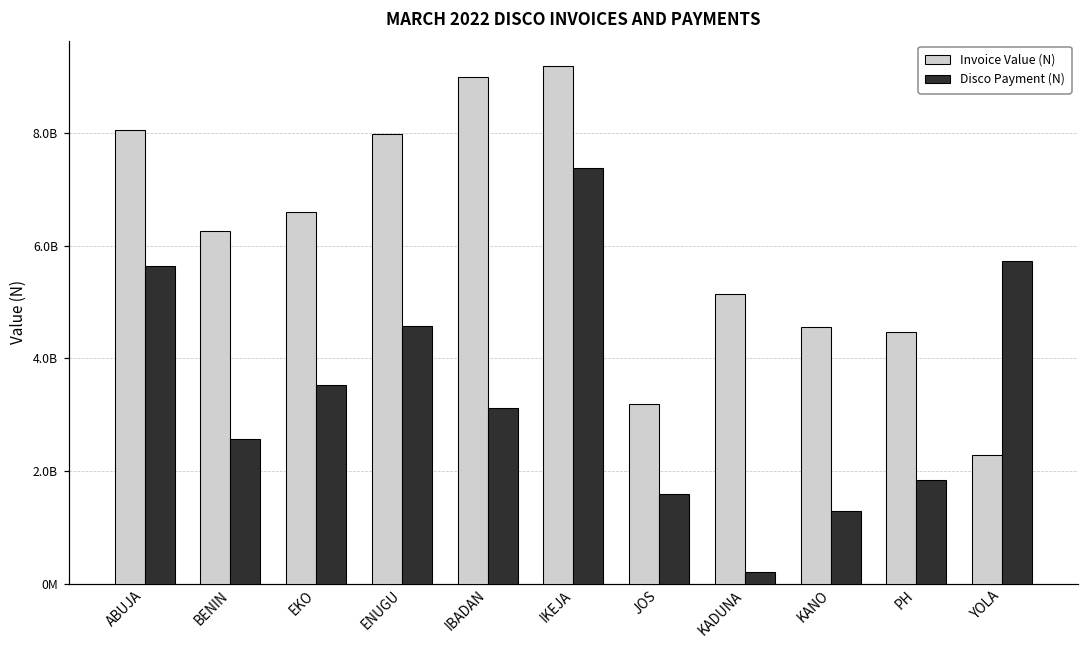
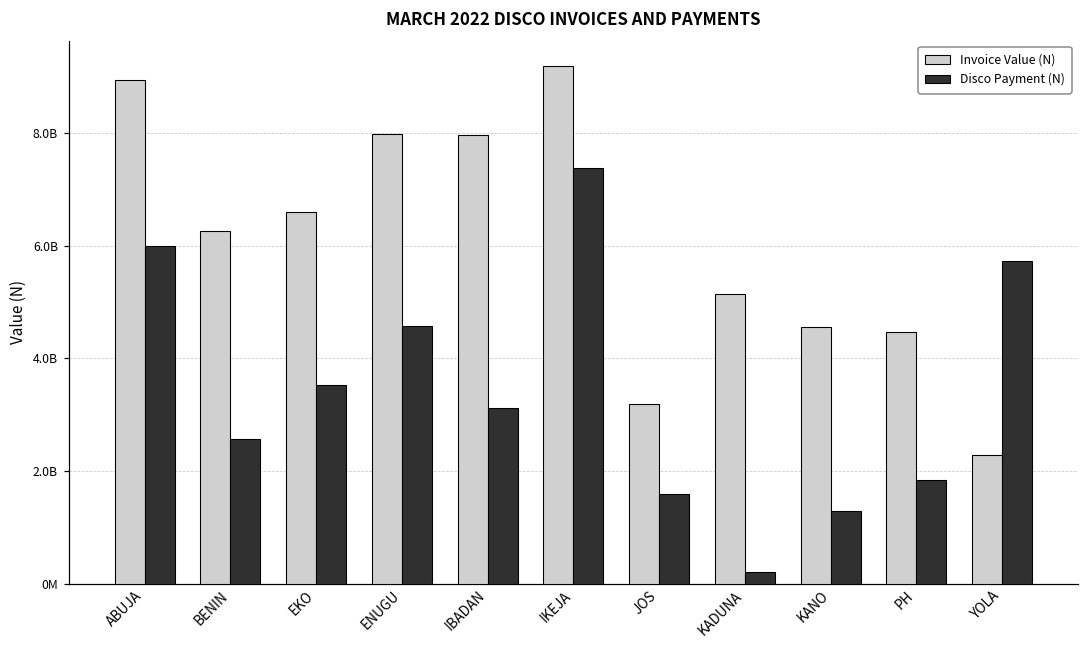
  {
    "Invoice Value (N)": {
-     "ABUJA": 8100000000,
+     "ABUJA": 9000000000,
      "BENIN": 6300000000,
      "EKO": 6600000000,
      "ENUGU": 8000000000,
-     "IBADAN": 9000000000,
+     "IBADAN": 8000000000,
      "IKEJA": 9200000000,
      "JOS": 3200000000,
      "KADUNA": 5100000000,
      "KANO": 4600000000,
      "PH": 4500000000,
      "YOLA": 2300000000
    },
    "Disco Payment (N)": {
-     "ABUJA": 5600000000,
+     "ABUJA": 6000000000,
      "BENIN": 2600000000,
      "EKO": 3500000000,
      "ENUGU": 4600000000,
      "IBADAN": 3100000000,
      "IKEJA": 7400000000,
      "JOS": 1600000000,
      "KADUNA": 200000000,
      "KANO": 1300000000,
      "PH": 1800000000,
      "YOLA": 5700000000
    }
  }
